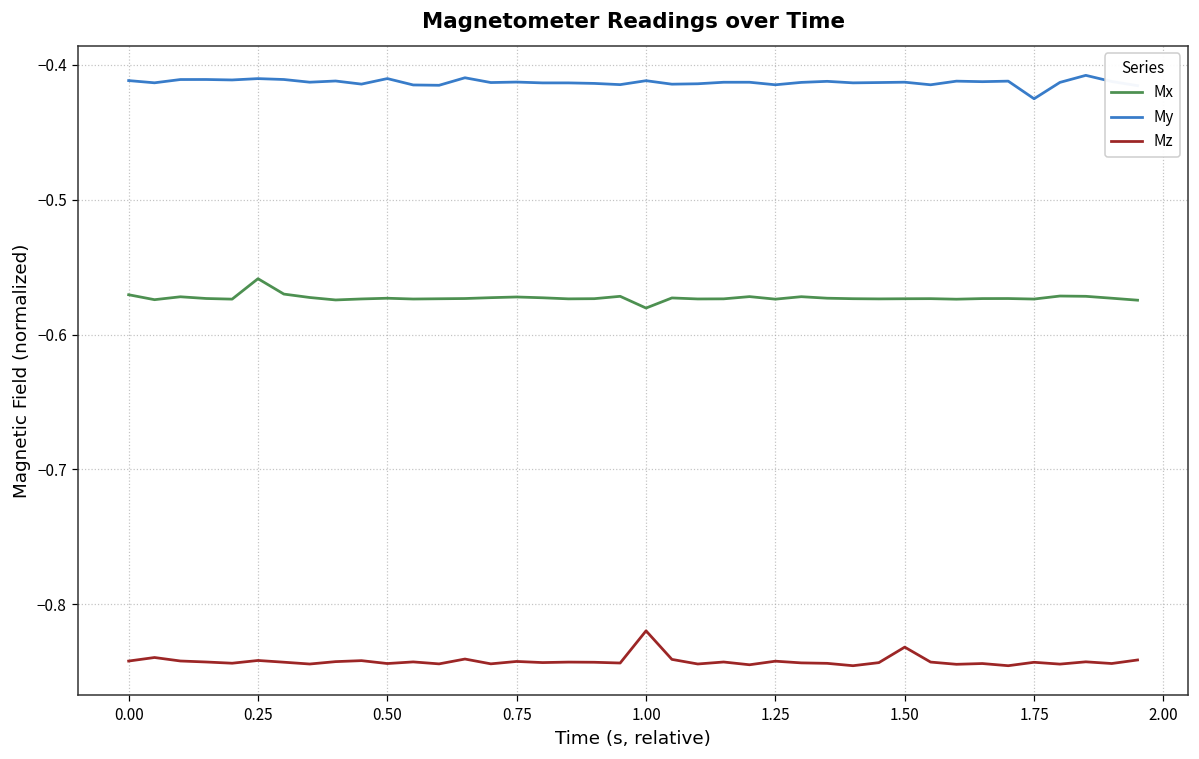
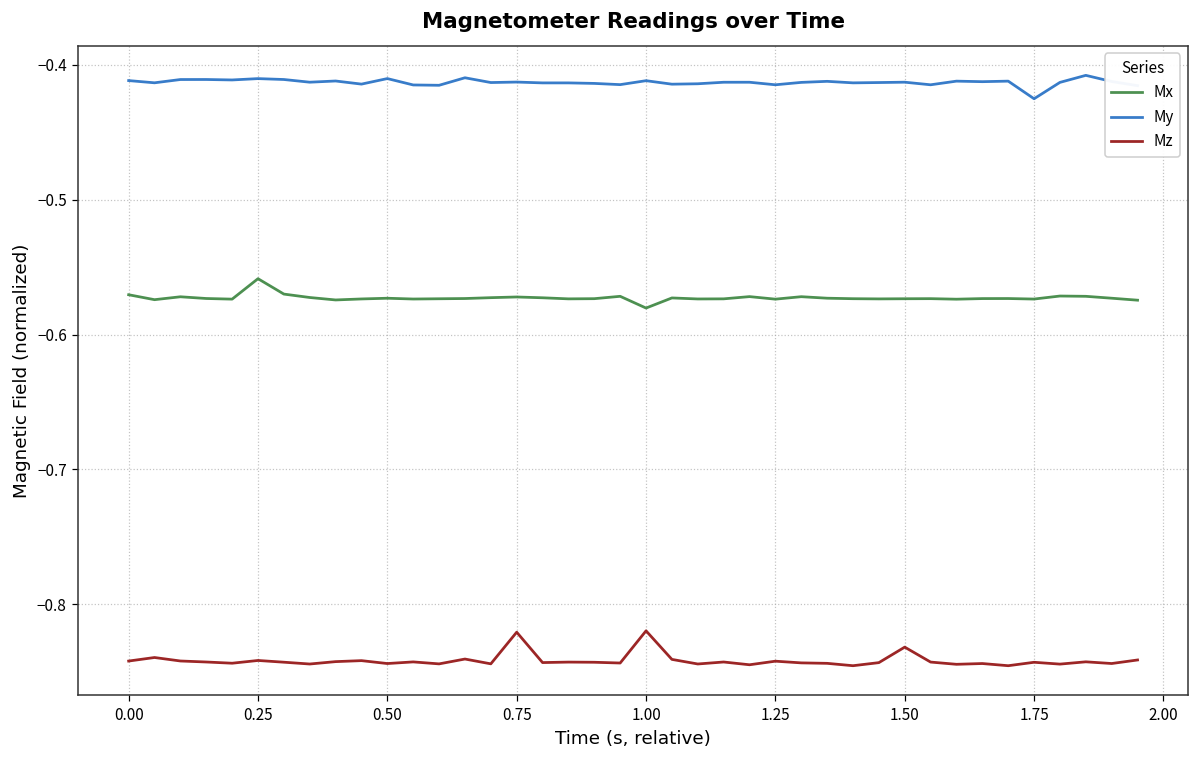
  {
    "Mx": {
      "0.00": -0.571,
      "0.25": -0.559,
      "0.50": -0.573,
      "0.75": -0.572,
      "1.00": -0.580,
      "1.25": -0.574,
      "1.50": -0.573,
      "1.75": -0.574
    },
    "My": {
      "0.00": -0.412,
      "0.25": -0.410,
      "0.50": -0.410,
      "0.75": -0.413,
      "1.00": -0.412,
      "1.25": -0.415,
      "1.50": -0.413,
      "1.75": -0.425
    },
    "Mz": {
      "0.00": -0.842,
      "0.25": -0.842,
      "0.50": -0.844,
-     "0.75": -0.842,
+     "0.75": -0.821,
      "1.00": -0.820,
      "1.25": -0.842,
      "1.50": -0.832,
      "1.75": -0.843
    }
  }
